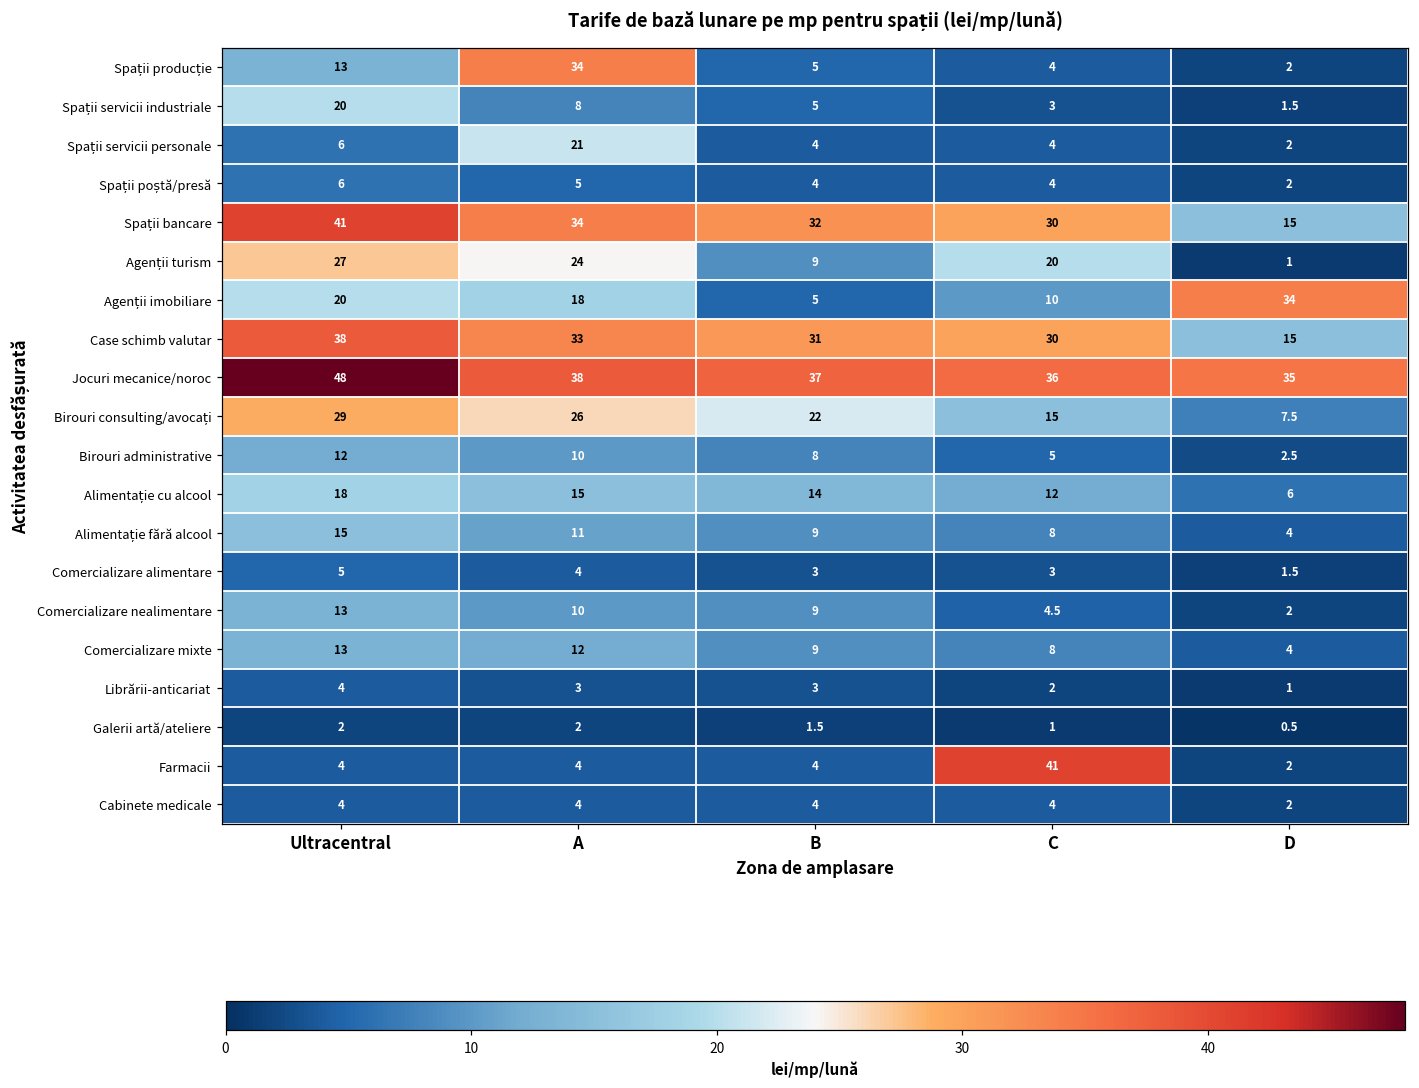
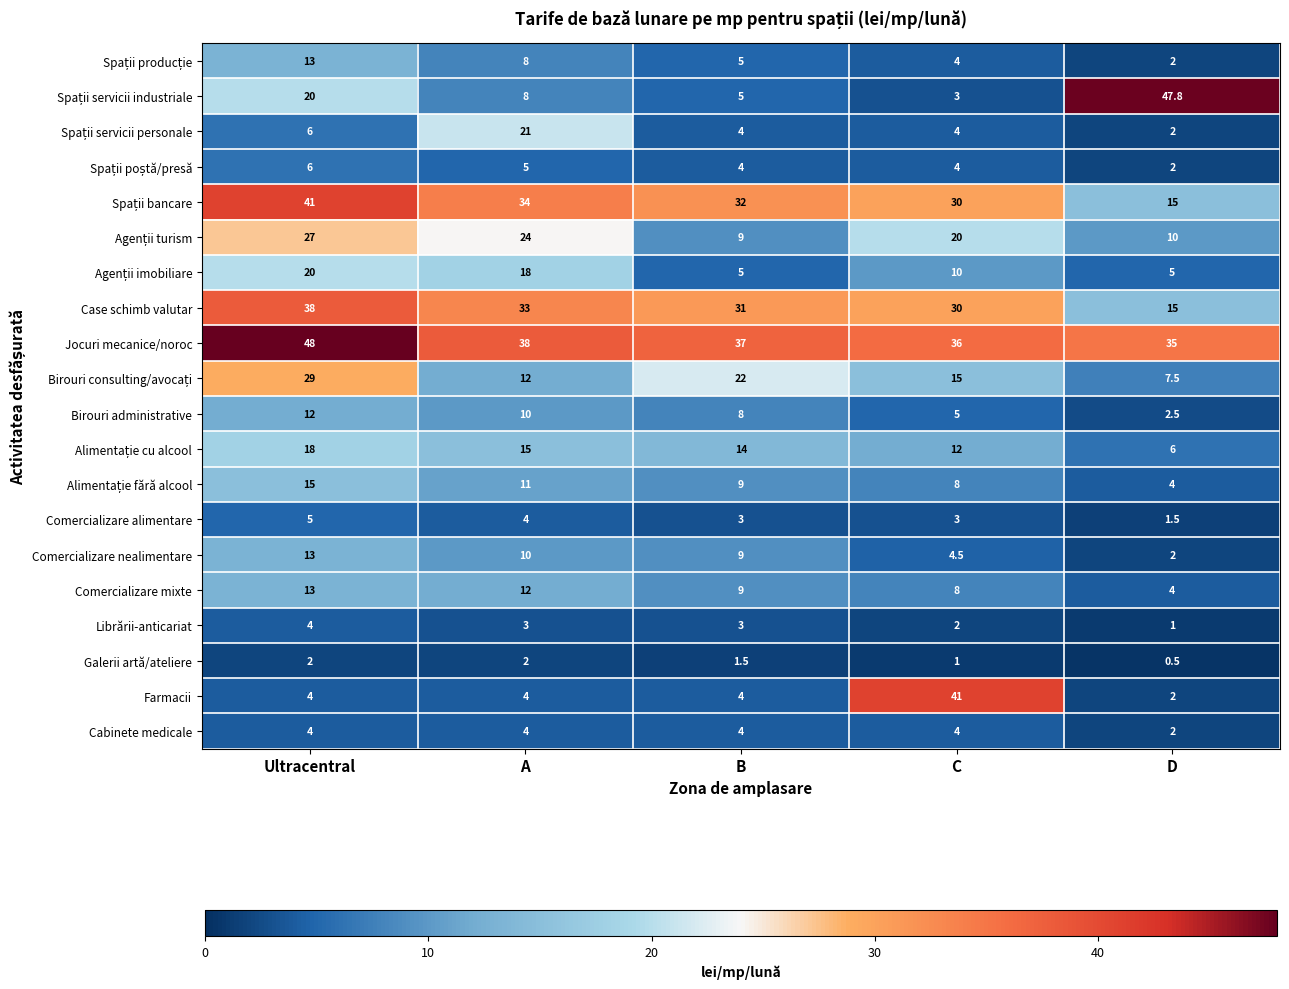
  {
    "Spații producție": {
      "Ultracentral": 13,
-     "A": 34,
+     "A": 8,
      "B": 5,
      "C": 4,
      "D": 2
    },
    "Spații servicii industriale": {
      "Ultracentral": 20,
      "A": 8,
      "B": 5,
      "C": 3,
-     "D": 1.5
+     "D": 47.8
    },
    "Spații servicii personale": {
      "Ultracentral": 6,
      "A": 21,
      "B": 4,
      "C": 4,
      "D": 2
    },
    "Spații poștă/presă": {
      "Ultracentral": 6,
      "A": 5,
      "B": 4,
      "C": 4,
      "D": 2
    },
    "Spații bancare": {
      "Ultracentral": 41,
      "A": 34,
      "B": 32,
      "C": 30,
      "D": 15
    },
    "Agenții turism": {
      "Ultracentral": 27,
      "A": 24,
      "B": 9,
      "C": 20,
-     "D": 1
+     "D": 10
    },
    "Agenții imobiliare": {
      "Ultracentral": 20,
      "A": 18,
      "B": 5,
      "C": 10,
-     "D": 34
+     "D": 5
    },
    "Case schimb valutar": {
      "Ultracentral": 38,
      "A": 33,
      "B": 31,
      "C": 30,
      "D": 15
    },
    "Jocuri mecanice/noroc": {
      "Ultracentral": 48,
      "A": 38,
      "B": 37,
      "C": 36,
      "D": 35
    },
    "Birouri consulting/avocați": {
      "Ultracentral": 29,
-     "A": 26,
+     "A": 12,
      "B": 22,
      "C": 15,
      "D": 7.5
    },
    "Birouri administrative": {
      "Ultracentral": 12,
      "A": 10,
      "B": 8,
      "C": 5,
      "D": 2.5
    },
    "Alimentație cu alcool": {
      "Ultracentral": 18,
      "A": 15,
      "B": 14,
      "C": 12,
      "D": 6
    },
    "Alimentație fără alcool": {
      "Ultracentral": 15,
      "A": 11,
      "B": 9,
      "C": 8,
      "D": 4
    },
    "Comercializare alimentare": {
      "Ultracentral": 5,
      "A": 4,
      "B": 3,
      "C": 3,
      "D": 1.5
    },
    "Comercializare nealimentare": {
      "Ultracentral": 13,
      "A": 10,
      "B": 9,
      "C": 4.5,
      "D": 2
    },
    "Comercializare mixte": {
      "Ultracentral": 13,
      "A": 12,
      "B": 9,
      "C": 8,
      "D": 4
    },
    "Librării-anticariat": {
      "Ultracentral": 4,
      "A": 3,
      "B": 3,
      "C": 2,
      "D": 1
    },
    "Galerii artă/ateliere": {
      "Ultracentral": 2,
      "A": 2,
      "B": 1.5,
      "C": 1,
      "D": 0.5
    },
    "Farmacii": {
      "Ultracentral": 4,
      "A": 4,
      "B": 4,
      "C": 41,
      "D": 2
    },
    "Cabinete medicale": {
      "Ultracentral": 4,
      "A": 4,
      "B": 4,
      "C": 4,
      "D": 2
    }
  }
